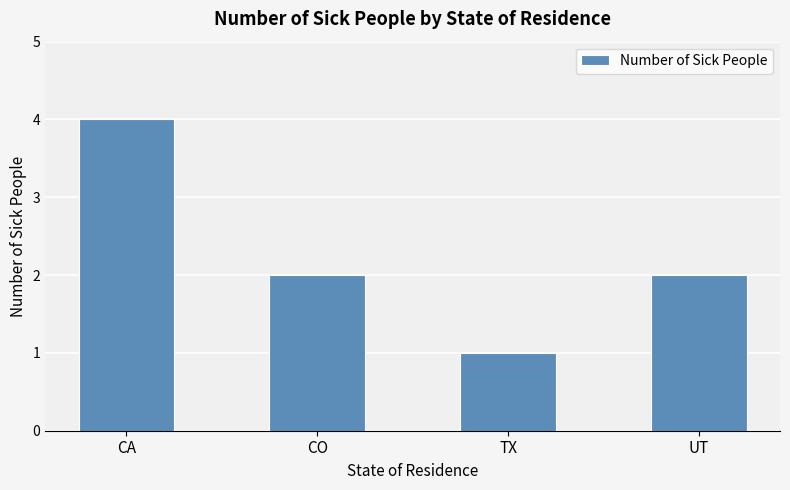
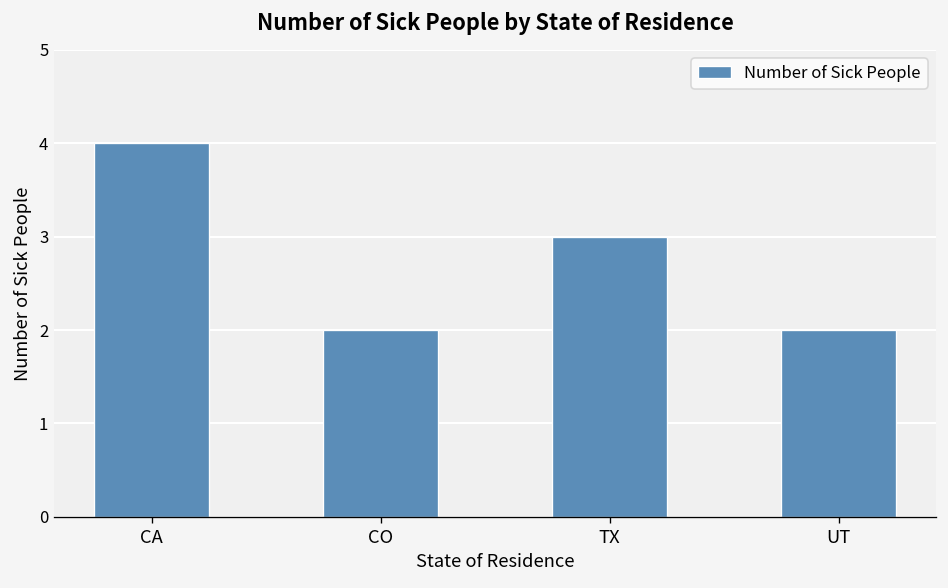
  {
    "CA": 4,
    "CO": 2,
-   "TX": 1,
+   "TX": 3,
    "UT": 2
  }
